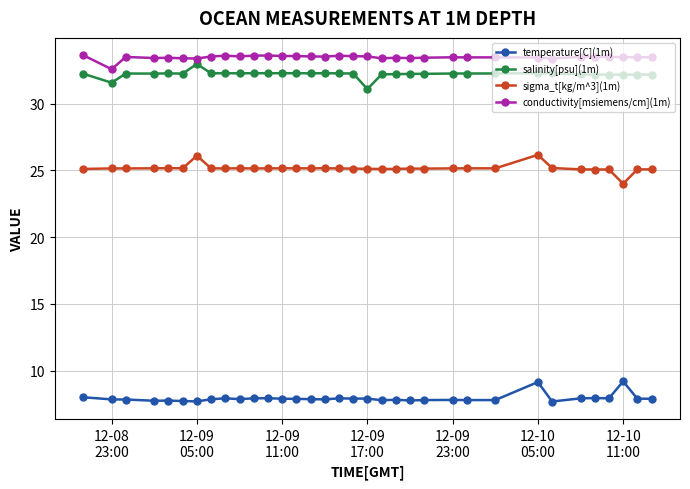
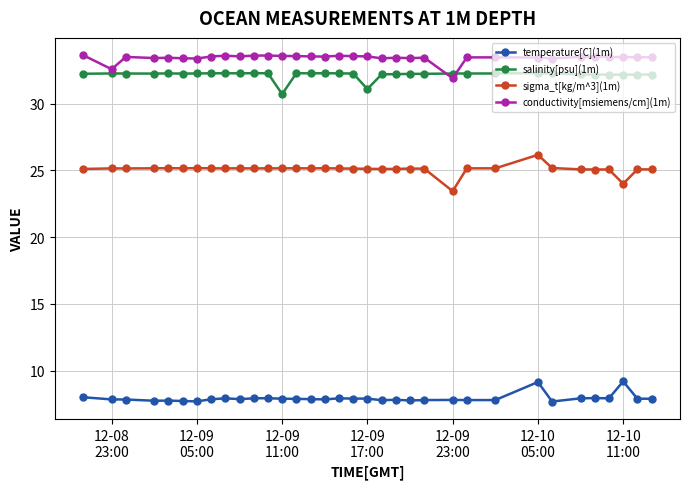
  {
    "temperature[C](1m)": {
      "12-08 23:00": 7.8,
      "12-09 05:00": 7.7,
      "12-09 11:00": 7.9,
      "12-09 17:00": 7.9,
      "12-09 23:00": 7.8,
      "12-10 05:00": 9.1,
      "12-10 11:00": 9.2
    },
    "salinity[psu](1m)": {
-     "12-08 23:00": 31.6,
-     "12-09 05:00": 33.0,
-     "12-09 11:00": 32.3,
+     "12-08 23:00": 32.3,
+     "12-09 05:00": 32.3,
+     "12-09 11:00": 30.7,
      "12-09 17:00": 31.1,
      "12-09 23:00": 32.3
    },
    "sigma_t[kg/m^3](1m)": {
      "12-08 23:00": 25.1,
-     "12-09 05:00": 26.1,
+     "12-09 05:00": 25.2,
      "12-09 11:00": 25.2,
      "12-09 17:00": 25.1,
-     "12-09 23:00": 25.1,
+     "12-09 23:00": 23.4,
      "12-10 05:00": 26.2,
      "12-10 11:00": 24.0
    },
    "conductivity[msiemens/cm](1m)": {
      "12-08 23:00": 32.6,
      "12-09 05:00": 33.4,
      "12-09 11:00": 33.6,
      "12-09 17:00": 33.5,
-     "12-09 23:00": 33.5
+     "12-09 23:00": 31.9
    }
  }
